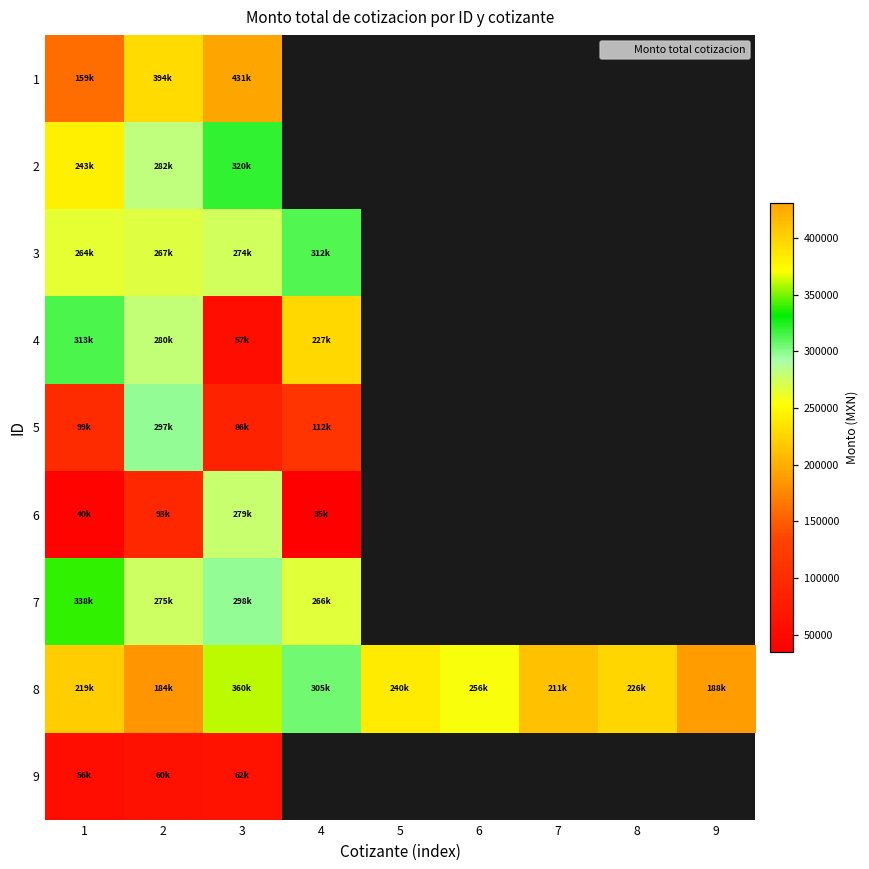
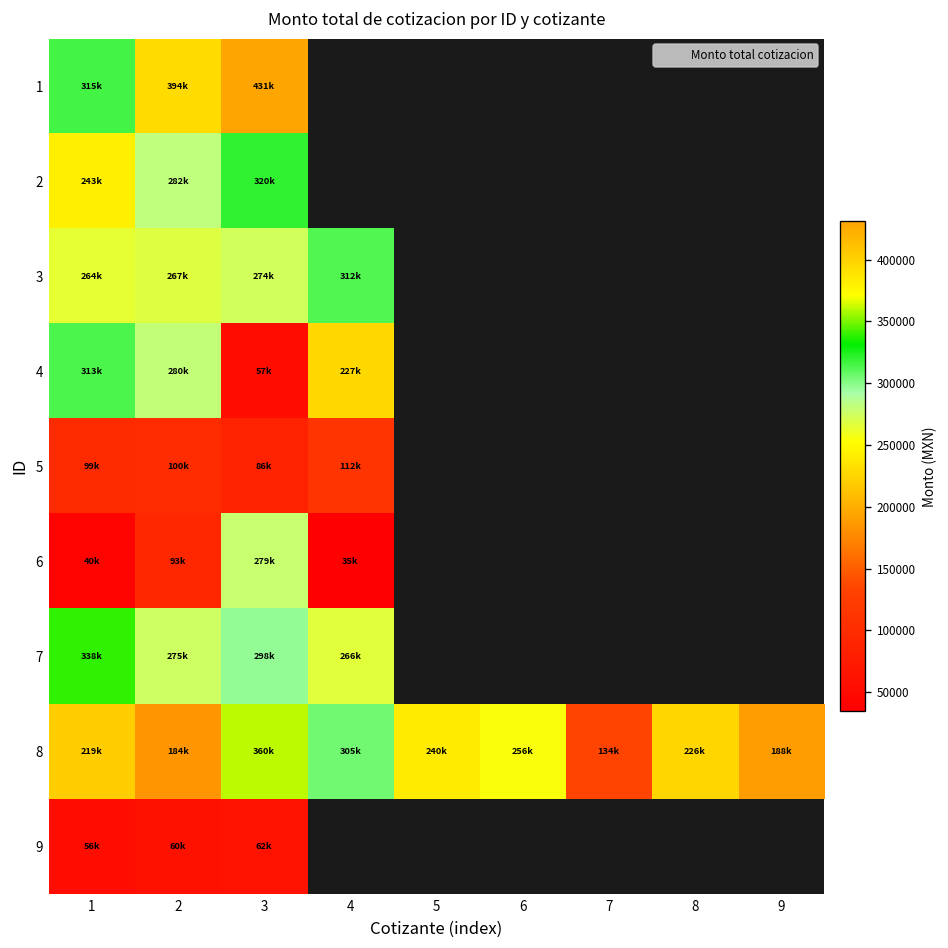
  {
    "1": {
-     "1": "159k",
+     "1": "315k",
      "2": "394k",
      "3": "431k"
    },
    "2": {
      "1": "243k",
      "2": "282k",
      "3": "320k"
    },
    "3": {
      "1": "264k",
      "2": "267k",
      "3": "274k",
      "4": "312k"
    },
    "4": {
      "1": "313k",
      "2": "280k",
      "3": "57k",
      "4": "227k"
    },
    "5": {
      "1": "99k",
-     "2": "297k",
+     "2": "100k",
      "3": "86k",
      "4": "112k"
    },
    "6": {
      "1": "40k",
      "2": "93k",
      "3": "279k",
      "4": "35k"
    },
    "7": {
      "1": "338k",
      "2": "275k",
      "3": "298k",
      "4": "266k"
    },
    "8": {
      "1": "219k",
      "2": "184k",
      "3": "360k",
      "4": "305k",
      "5": "240k",
      "6": "256k",
-     "7": "211k",
+     "7": "134k",
      "8": "226k",
      "9": "188k"
    },
    "9": {
      "1": "56k",
      "2": "60k",
      "3": "62k"
    }
  }
